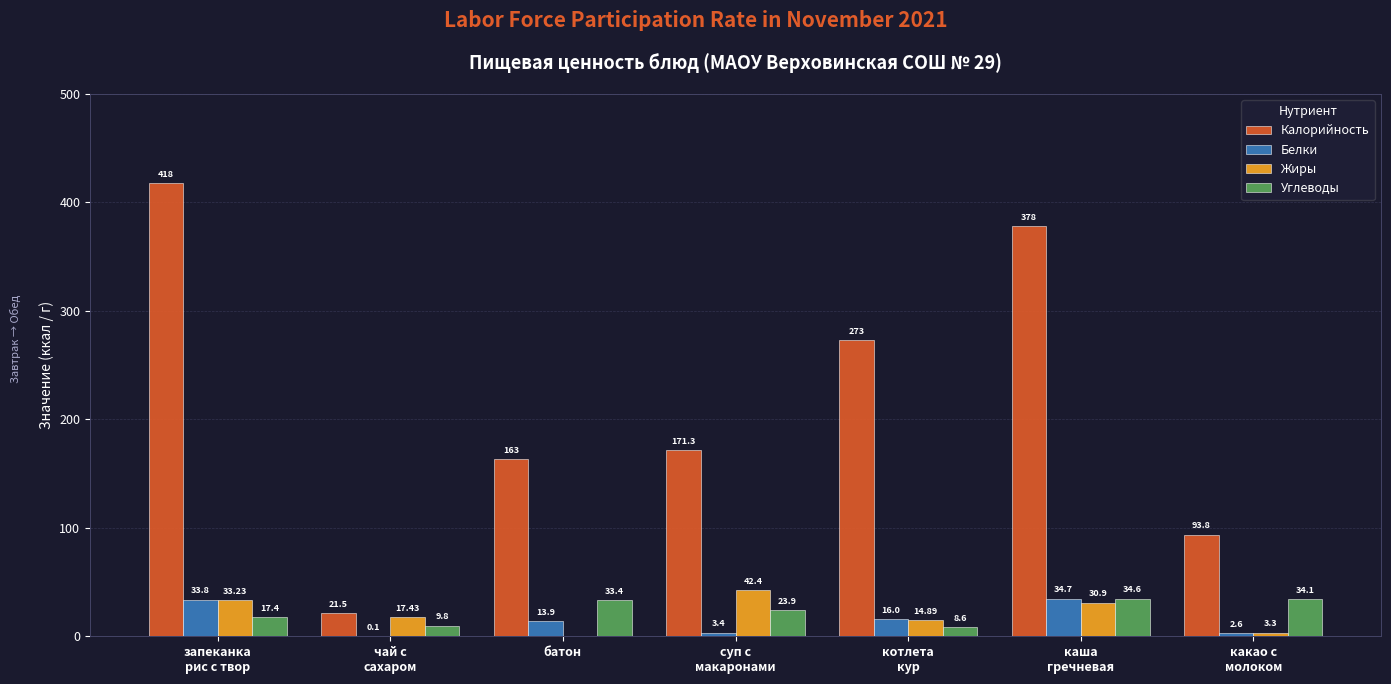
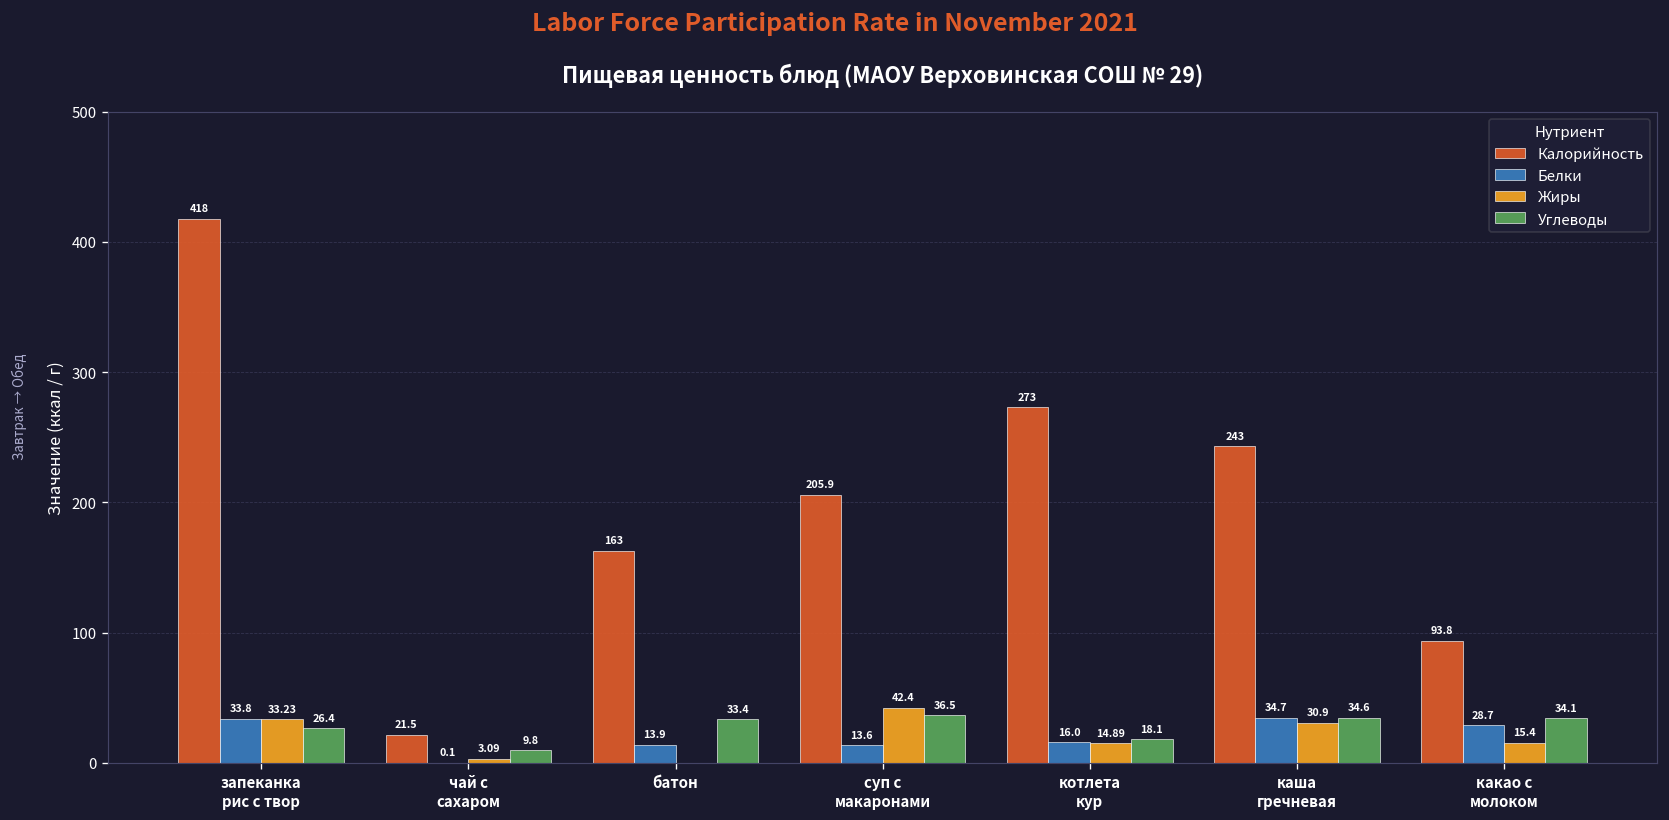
  {
    "Калорийность": {
      "запеканка рис с твор": 418,
      "чай с сахаром": 21.5,
      "батон": 163,
-     "суп с макаронами": 171.3,
+     "суп с макаронами": 205.9,
      "котлета кур": 273,
-     "каша гречневая": 378,
+     "каша гречневая": 243,
      "какао с молоком": 93.8
    },
    "Белки": {
      "запеканка рис с твор": 33.8,
      "чай с сахаром": 0.1,
      "батон": 13.9,
-     "суп с макаронами": 3.4,
+     "суп с макаронами": 13.6,
      "котлета кур": 16.0,
      "каша гречневая": 34.7,
-     "какао с молоком": 2.6
+     "какао с молоком": 28.7
    },
    "Жиры": {
      "запеканка рис с твор": 33.23,
-     "чай с сахаром": 17.43,
+     "чай с сахаром": 3.09,
      "суп с макаронами": 42.4,
      "котлета кур": 14.89,
      "каша гречневая": 30.9,
-     "какао с молоком": 3.3
+     "какао с молоком": 15.4
    },
    "Углеводы": {
-     "запеканка рис с твор": 17.4,
+     "запеканка рис с твор": 26.4,
      "чай с сахаром": 9.8,
      "батон": 33.4,
-     "суп с макаронами": 23.9,
-     "котлета кур": 8.6,
+     "суп с макаронами": 36.5,
+     "котлета кур": 18.1,
      "каша гречневая": 34.6,
      "какао с молоком": 34.1
    }
  }
